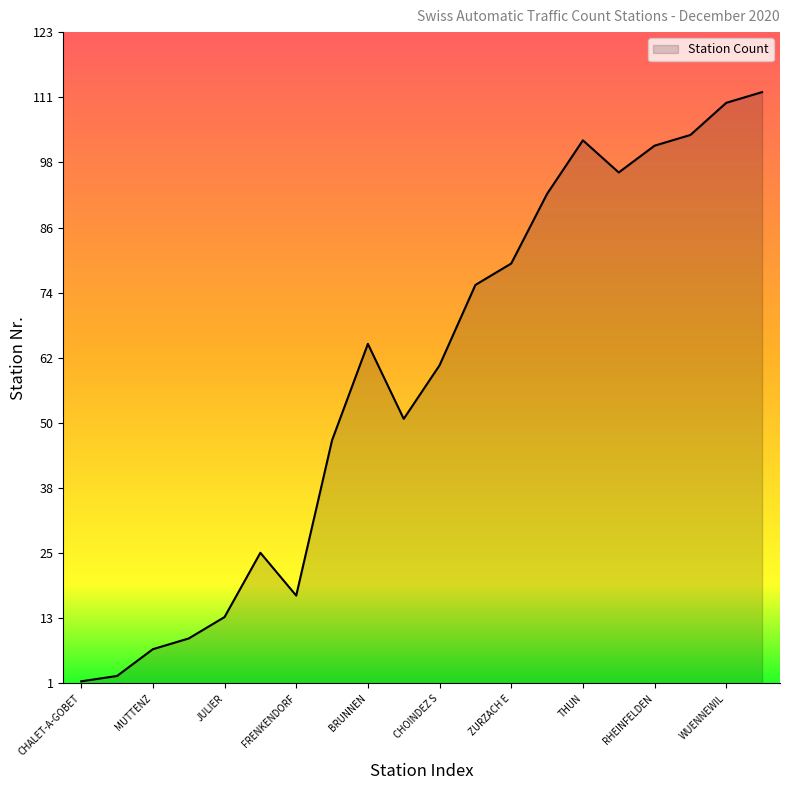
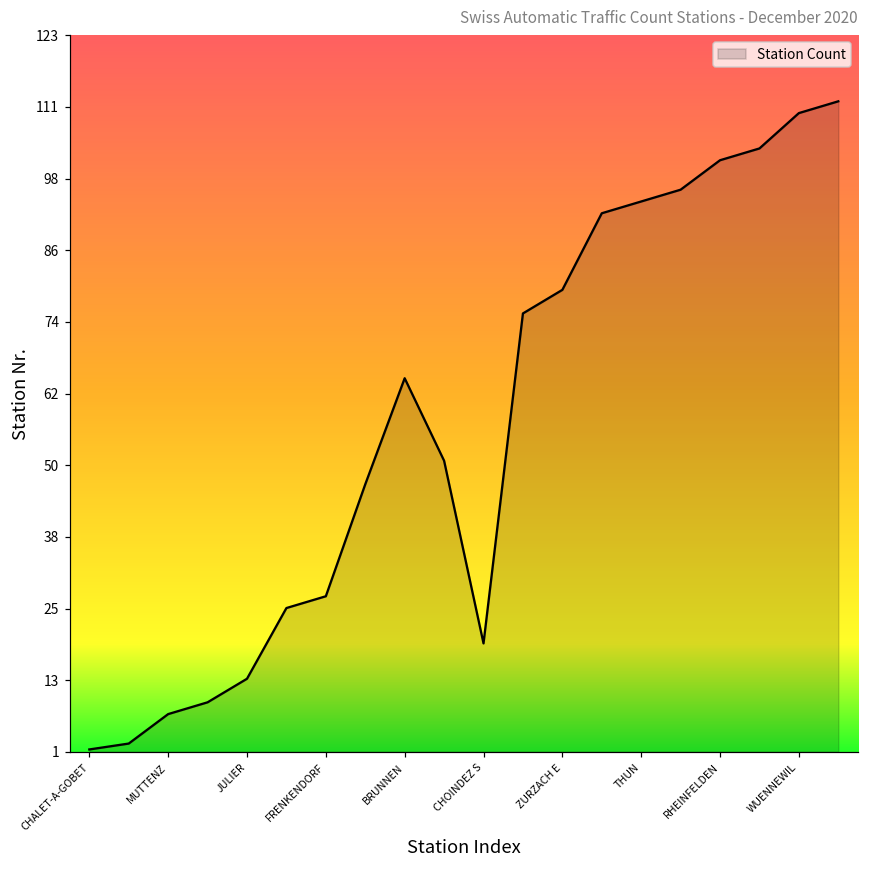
  {
    "CHALET-A-GOBET": 2,
    "MUTTENZ": 8,
    "JULIER": 14,
-   "FRENKENDORF": 18,
+   "FRENKENDORF": 28,
    "BRUNNEN": 65,
-   "CHOINDEZ S": 61,
+   "CHOINDEZ S": 20,
    "ZURZACH E": 80,
-   "THUN": 103,
+   "THUN": 95,
    "RHEINFELDEN": 102,
    "WUENNEWIL": 110
  }
